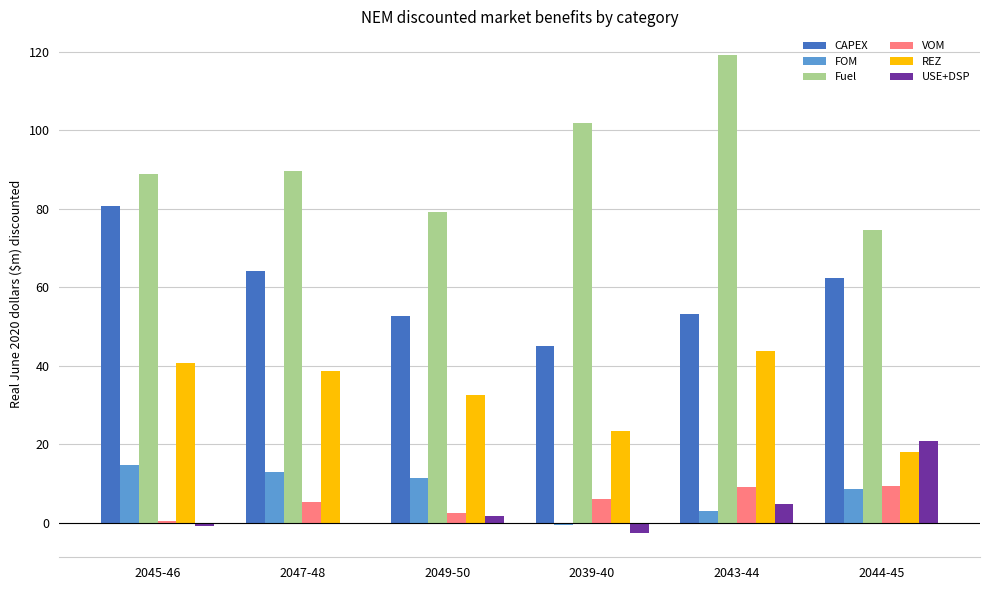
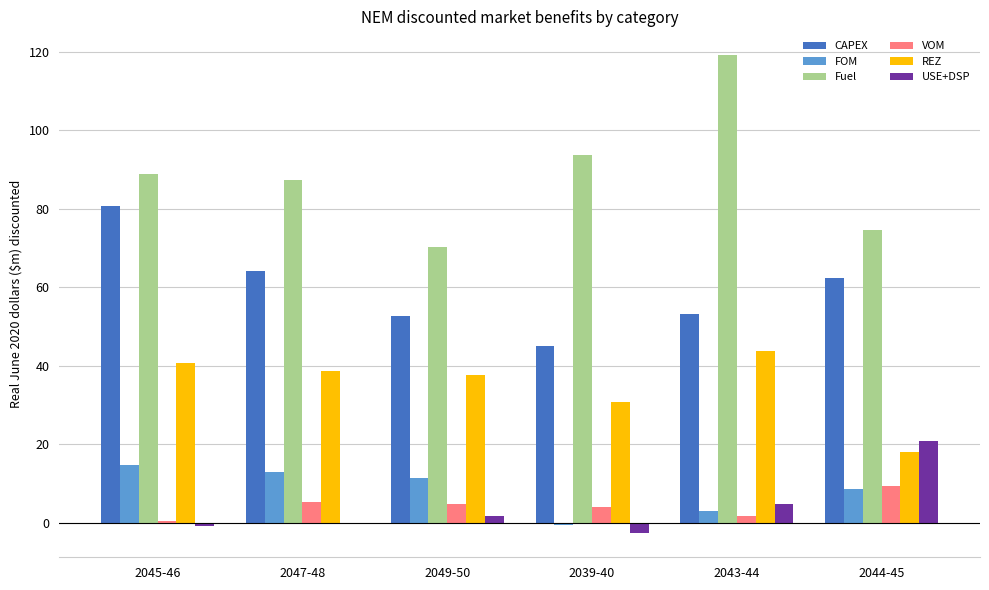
  {
    "Fuel": {
      "2045-46": 89,
-     "2047-48": 90,
-     "2049-50": 79,
-     "2039-40": 102,
+     "2047-48": 87,
+     "2049-50": 70,
+     "2039-40": 94,
      "2043-44": 119,
      "2044-45": 75
    },
    "VOM": {
      "2047-48": 5,
-     "2049-50": 3,
-     "2039-40": 6,
-     "2043-44": 9,
+     "2049-50": 5,
+     "2039-40": 4,
+     "2043-44": 2,
      "2044-45": 9
    },
    "REZ": {
      "2045-46": 41,
      "2047-48": 39,
-     "2049-50": 33,
-     "2039-40": 23,
+     "2049-50": 38,
+     "2039-40": 31,
      "2043-44": 44,
      "2044-45": 18
    },
    "USE+DSP": {
      "2045-46": -1,
      "2049-50": 2,
      "2039-40": -3,
      "2043-44": 5,
      "2044-45": 21
    }
  }
